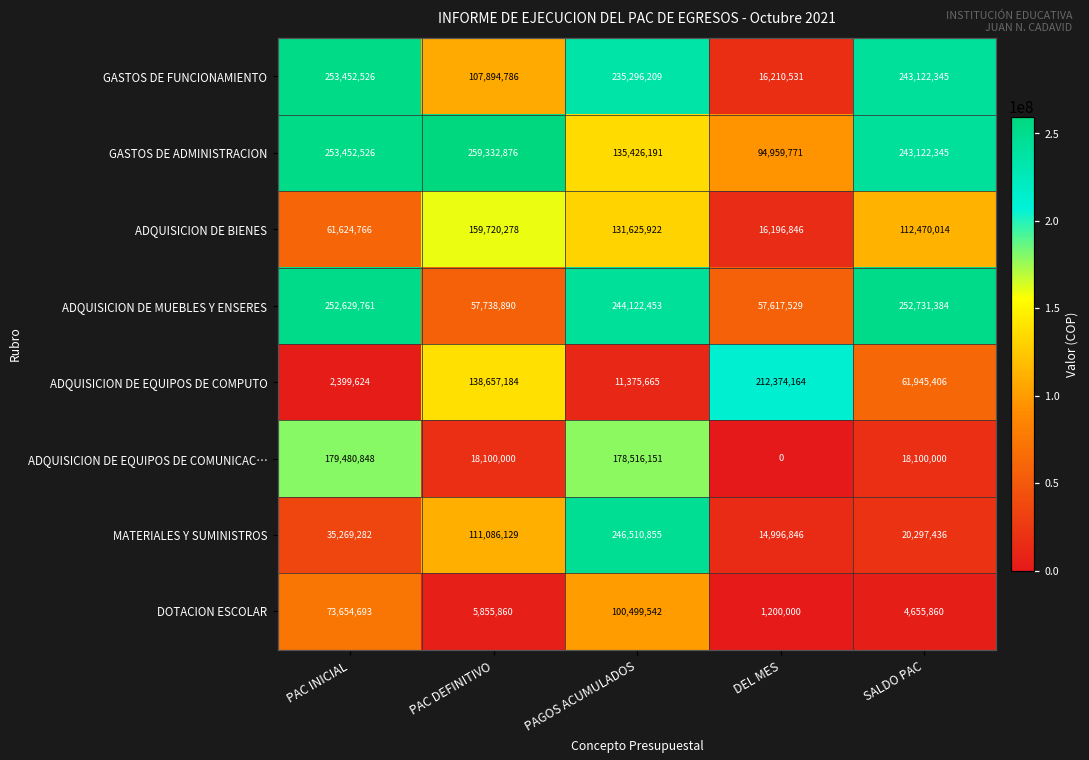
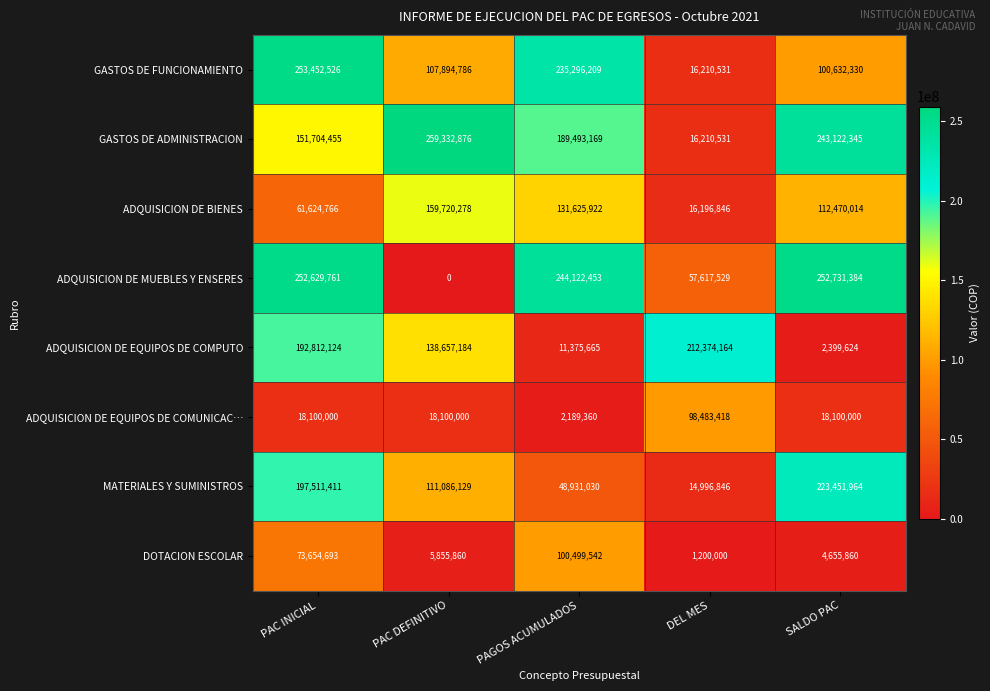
  {
    "GASTOS DE FUNCIONAMIENTO": {
      "PAC INICIAL": "253,452,526",
      "PAC DEFINITIVO": "107,894,786",
      "PAGOS ACUMULADOS": "235,296,209",
      "DEL MES": "16,210,531",
-     "SALDO PAC": "243,122,345"
+     "SALDO PAC": "100,632,330"
    },
    "GASTOS DE ADMINISTRACION": {
-     "PAC INICIAL": "253,452,526",
+     "PAC INICIAL": "151,704,455",
      "PAC DEFINITIVO": "259,332,876",
-     "PAGOS ACUMULADOS": "135,426,191",
-     "DEL MES": "94,959,771",
+     "PAGOS ACUMULADOS": "189,493,169",
+     "DEL MES": "16,210,531",
      "SALDO PAC": "243,122,345"
    },
    "ADQUISICION DE BIENES": {
      "PAC INICIAL": "61,624,766",
      "PAC DEFINITIVO": "159,720,278",
      "PAGOS ACUMULADOS": "131,625,922",
      "DEL MES": "16,196,846",
      "SALDO PAC": "112,470,014"
    },
    "ADQUISICION DE MUEBLES Y ENSERES": {
      "PAC INICIAL": "252,629,761",
-     "PAC DEFINITIVO": "57,738,890",
+     "PAC DEFINITIVO": "0",
      "PAGOS ACUMULADOS": "244,122,453",
      "DEL MES": "57,617,529",
      "SALDO PAC": "252,731,384"
    },
    "ADQUISICION DE EQUIPOS DE COMPUTO": {
-     "PAC INICIAL": "2,399,624",
+     "PAC INICIAL": "192,812,124",
      "PAC DEFINITIVO": "138,657,184",
      "PAGOS ACUMULADOS": "11,375,665",
      "DEL MES": "212,374,164",
-     "SALDO PAC": "61,945,406"
+     "SALDO PAC": "2,399,624"
    },
    "ADQUISICION DE EQUIPOS DE COMUNICAC…": {
-     "PAC INICIAL": "179,480,848",
+     "PAC INICIAL": "18,100,000",
      "PAC DEFINITIVO": "18,100,000",
-     "PAGOS ACUMULADOS": "178,516,151",
-     "DEL MES": "0",
+     "PAGOS ACUMULADOS": "2,189,360",
+     "DEL MES": "98,483,418",
      "SALDO PAC": "18,100,000"
    },
    "MATERIALES Y SUMINISTROS": {
-     "PAC INICIAL": "35,269,282",
+     "PAC INICIAL": "197,511,411",
      "PAC DEFINITIVO": "111,086,129",
-     "PAGOS ACUMULADOS": "246,510,855",
+     "PAGOS ACUMULADOS": "48,931,030",
      "DEL MES": "14,996,846",
-     "SALDO PAC": "20,297,436"
+     "SALDO PAC": "223,451,964"
    },
    "DOTACION ESCOLAR": {
      "PAC INICIAL": "73,654,693",
      "PAC DEFINITIVO": "5,855,860",
      "PAGOS ACUMULADOS": "100,499,542",
      "DEL MES": "1,200,000",
      "SALDO PAC": "4,655,860"
    }
  }
